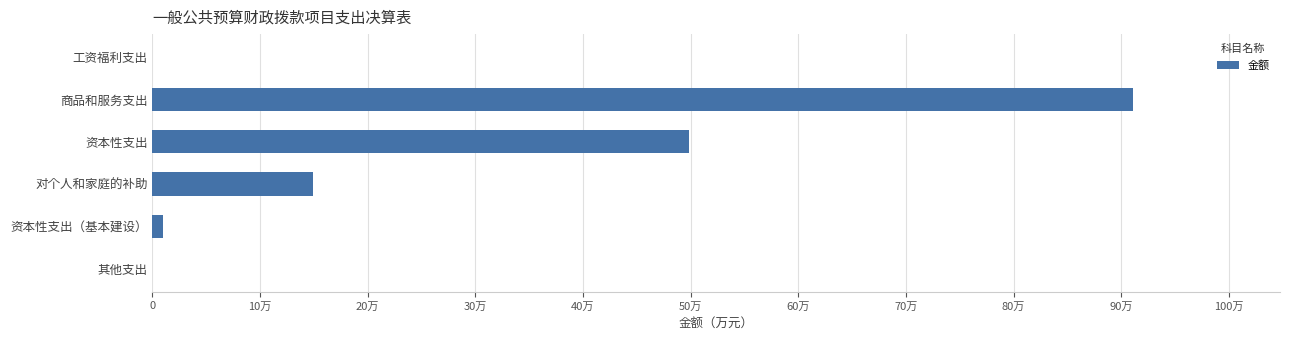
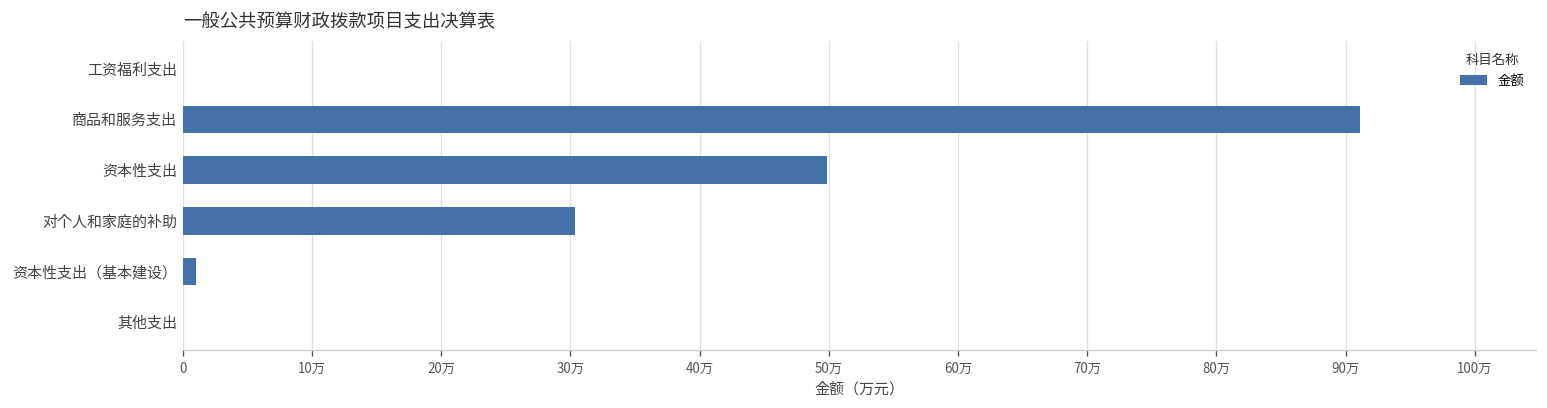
  {
    "工资福利支出": "0.0万",
    "商品和服务支出": "91.1万",
    "资本性支出": "49.8万",
-   "对个人和家庭的补助": "14.9万",
+   "对个人和家庭的补助": "30.4万",
    "资本性支出（基本建设）": "1.0万",
    "其他支出": "0.0万"
  }
